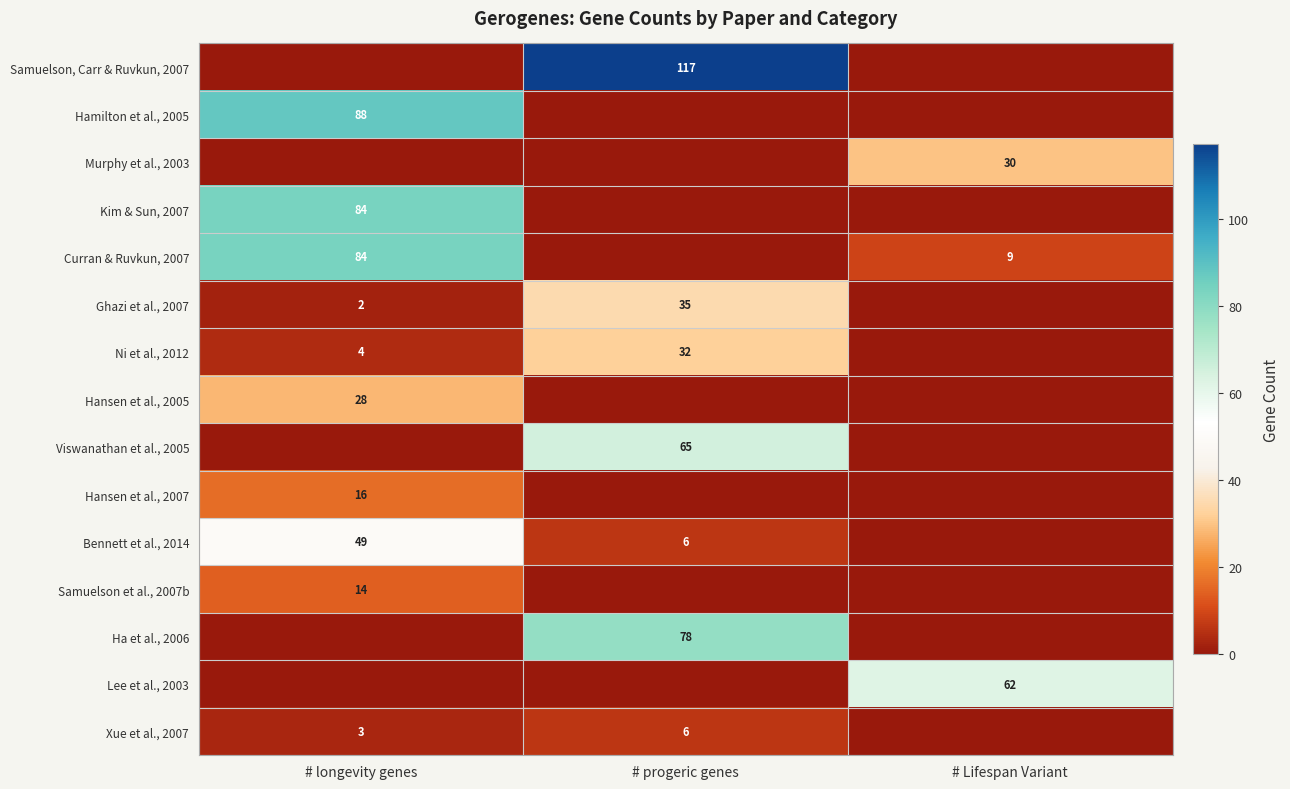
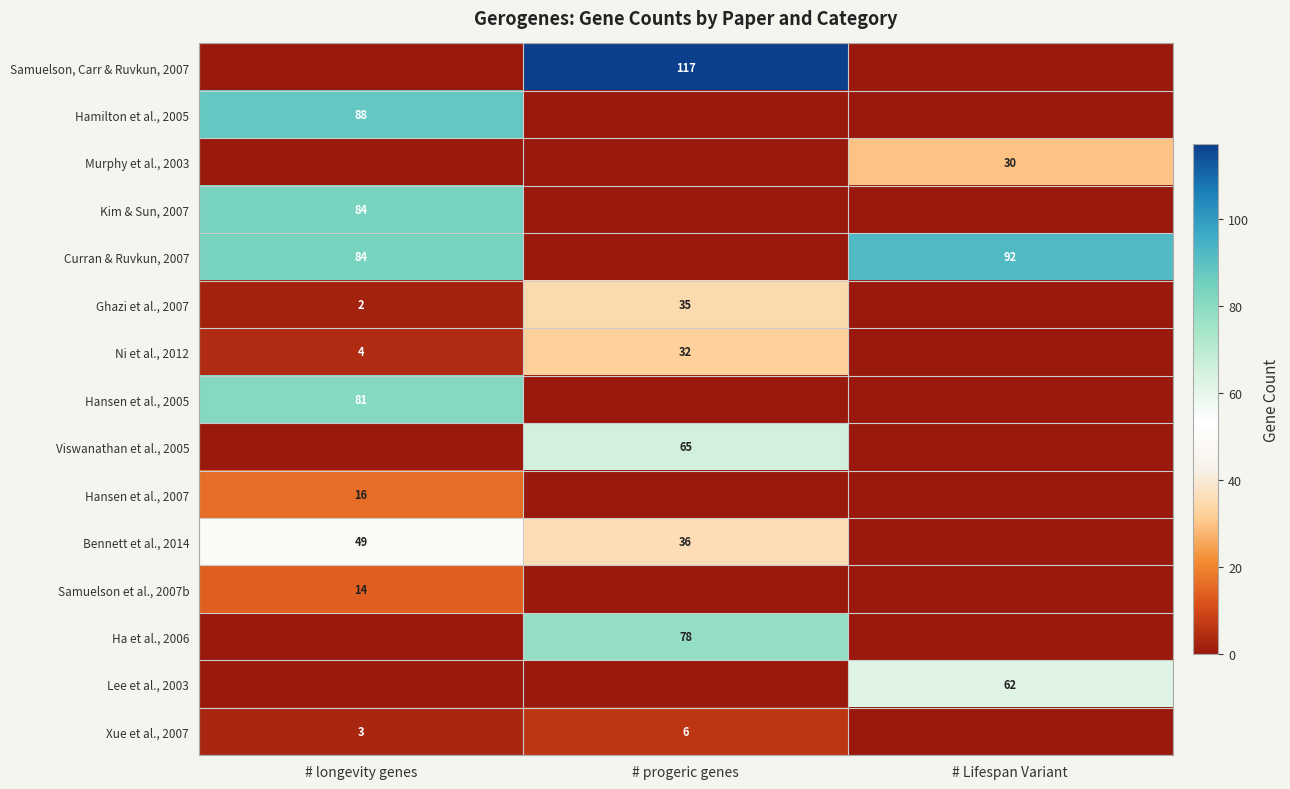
  {
    "Samuelson, Carr & Ruvkun, 2007": {
      "# progeric genes": 117
    },
    "Hamilton et al., 2005": {
      "# longevity genes": 88
    },
    "Murphy et al., 2003": {
      "# Lifespan Variant": 30
    },
    "Kim & Sun, 2007": {
      "# longevity genes": 84
    },
    "Curran & Ruvkun, 2007": {
      "# longevity genes": 84,
-     "# Lifespan Variant": 9
+     "# Lifespan Variant": 92
    },
    "Ghazi et al., 2007": {
      "# longevity genes": 2,
      "# progeric genes": 35
    },
    "Ni et al., 2012": {
      "# longevity genes": 4,
      "# progeric genes": 32
    },
    "Hansen et al., 2005": {
-     "# longevity genes": 28
+     "# longevity genes": 81
    },
    "Viswanathan et al., 2005": {
      "# progeric genes": 65
    },
    "Hansen et al., 2007": {
      "# longevity genes": 16
    },
    "Bennett et al., 2014": {
      "# longevity genes": 49,
-     "# progeric genes": 6
+     "# progeric genes": 36
    },
    "Samuelson et al., 2007b": {
      "# longevity genes": 14
    },
    "Ha et al., 2006": {
      "# progeric genes": 78
    },
    "Lee et al., 2003": {
      "# Lifespan Variant": 62
    },
    "Xue et al., 2007": {
      "# longevity genes": 3,
      "# progeric genes": 6
    }
  }
